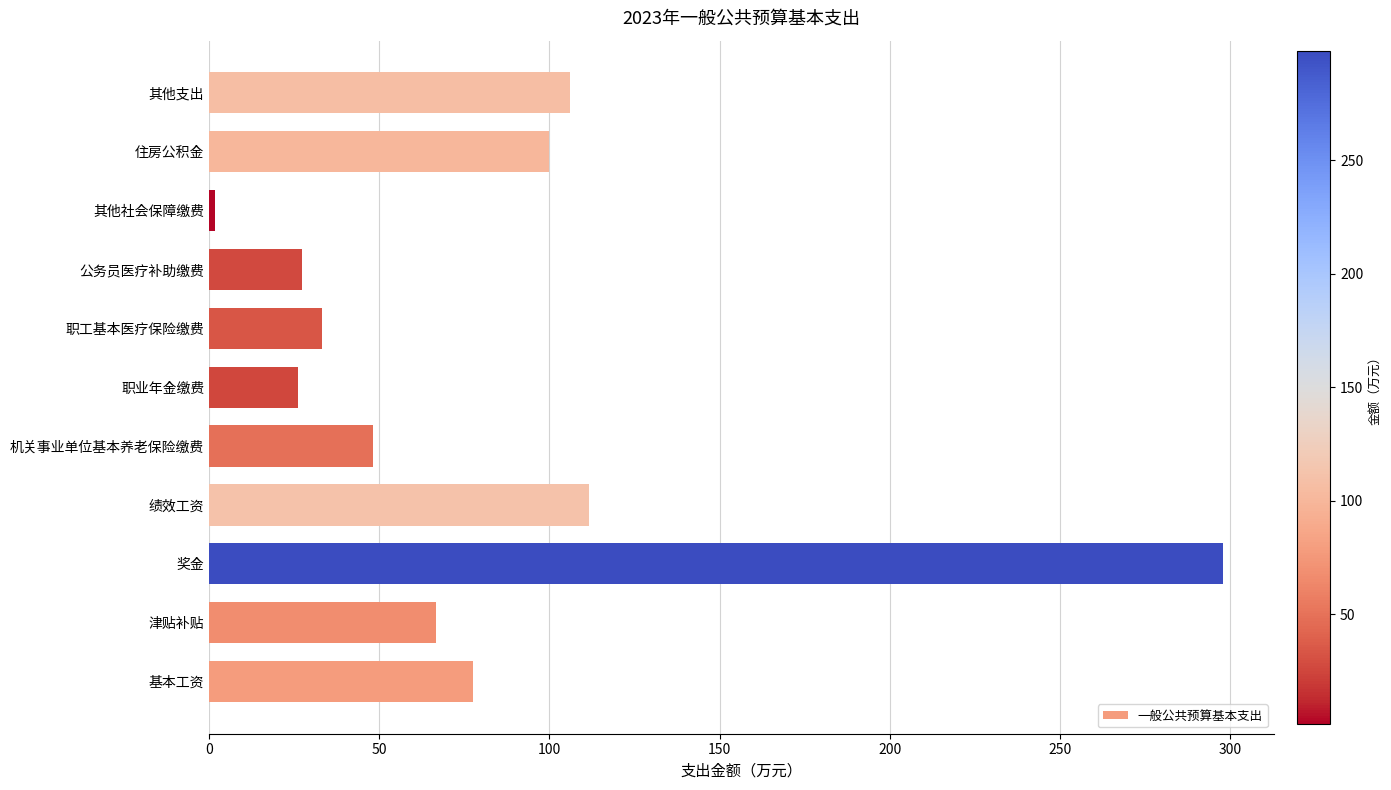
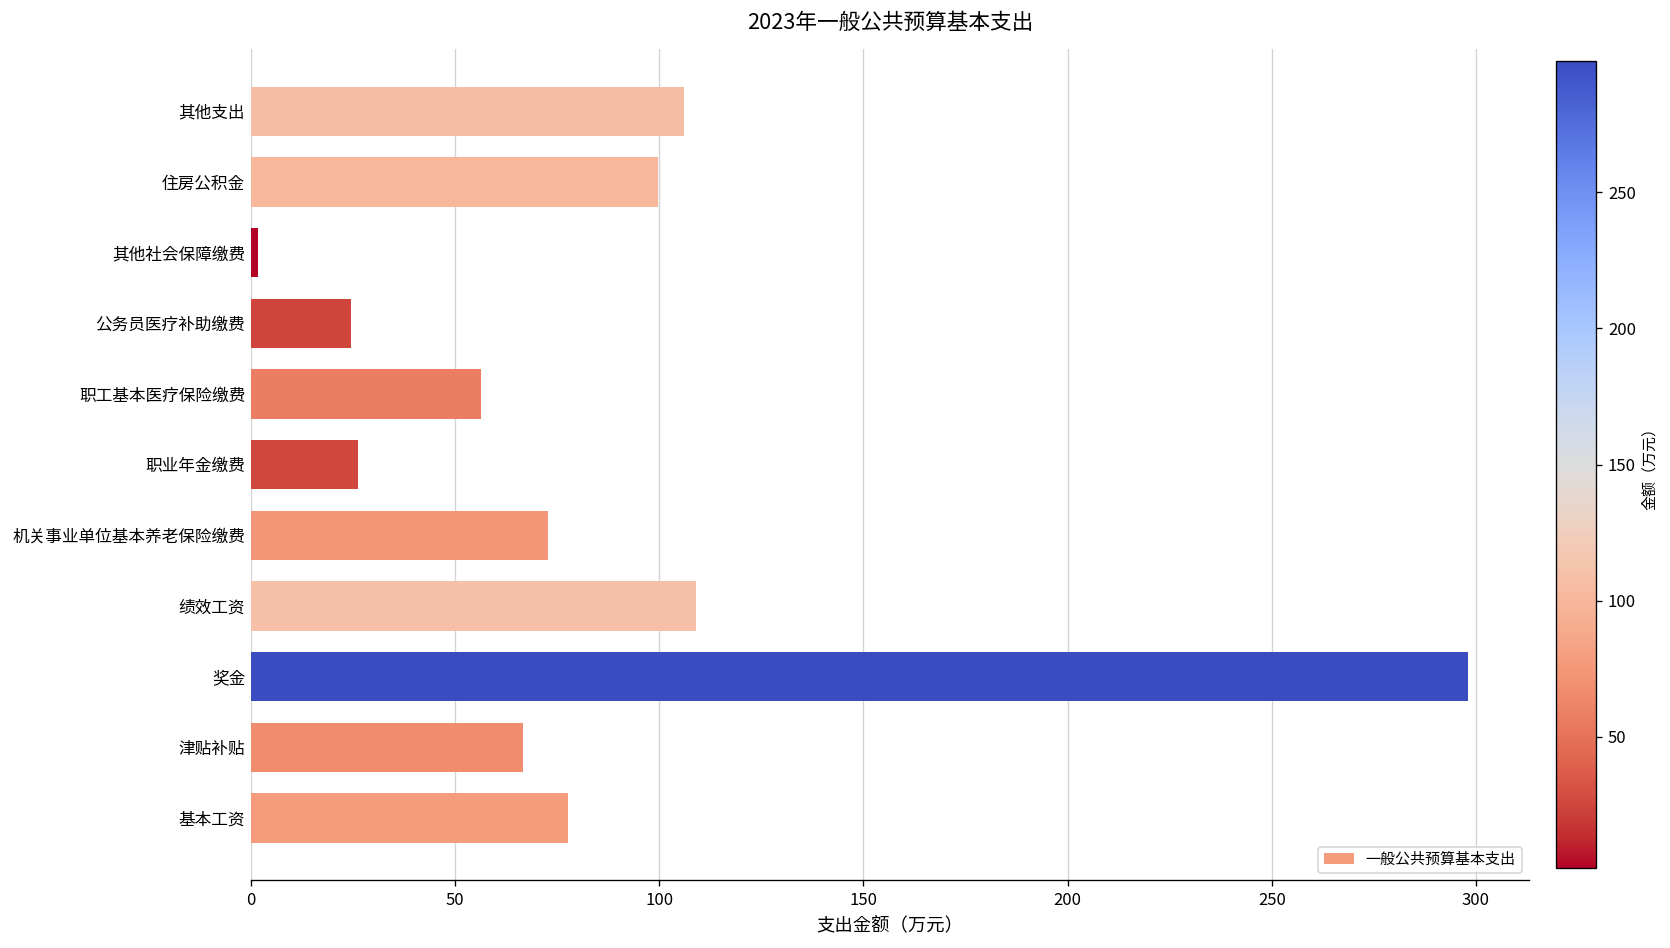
  {
    "其他支出": 106,
    "住房公积金": 100,
    "其他社会保障缴费": 2,
-   "公务员医疗补助缴费": 27,
-   "职工基本医疗保险缴费": 33,
+   "公务员医疗补助缴费": 25,
+   "职工基本医疗保险缴费": 56,
    "职业年金缴费": 26,
-   "机关事业单位基本养老保险缴费": 48,
-   "绩效工资": 112,
+   "机关事业单位基本养老保险缴费": 73,
+   "绩效工资": 109,
    "奖金": 298,
    "津贴补贴": 67,
    "基本工资": 78
  }
